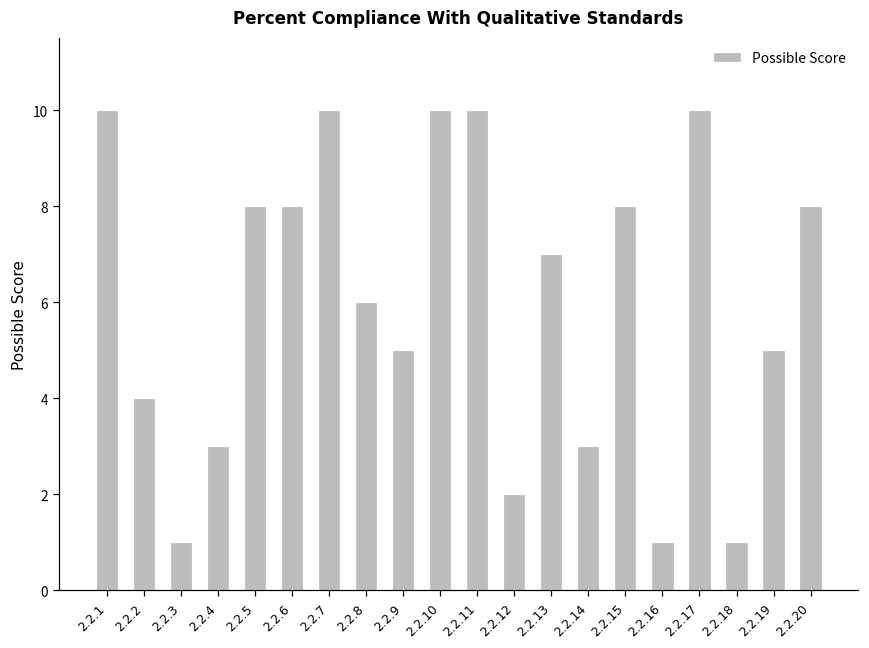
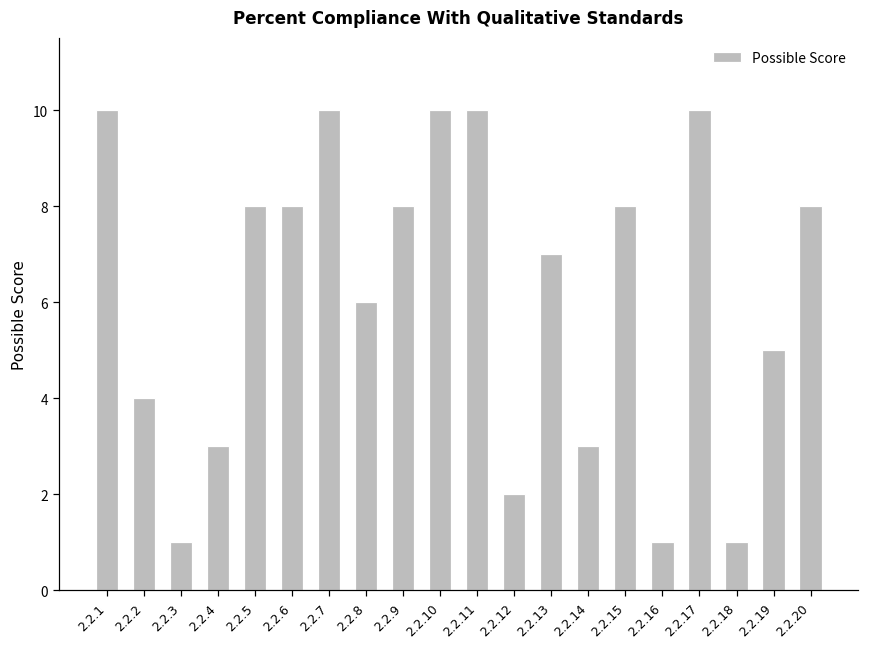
  {
    "2.2.1": 10,
    "2.2.2": 4,
    "2.2.3": 1,
    "2.2.4": 3,
    "2.2.5": 8,
    "2.2.6": 8,
    "2.2.7": 10,
    "2.2.8": 6,
-   "2.2.9": 5,
+   "2.2.9": 8,
    "2.2.10": 10,
    "2.2.11": 10,
    "2.2.12": 2,
    "2.2.13": 7,
    "2.2.14": 3,
    "2.2.15": 8,
    "2.2.16": 1,
    "2.2.17": 10,
    "2.2.18": 1,
    "2.2.19": 5,
    "2.2.20": 8
  }
